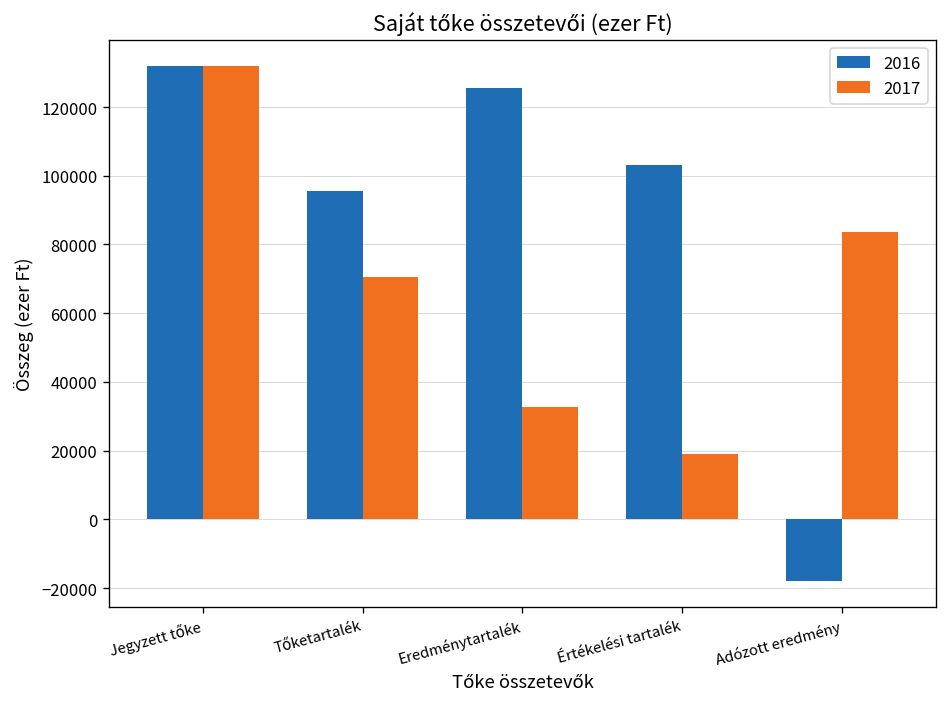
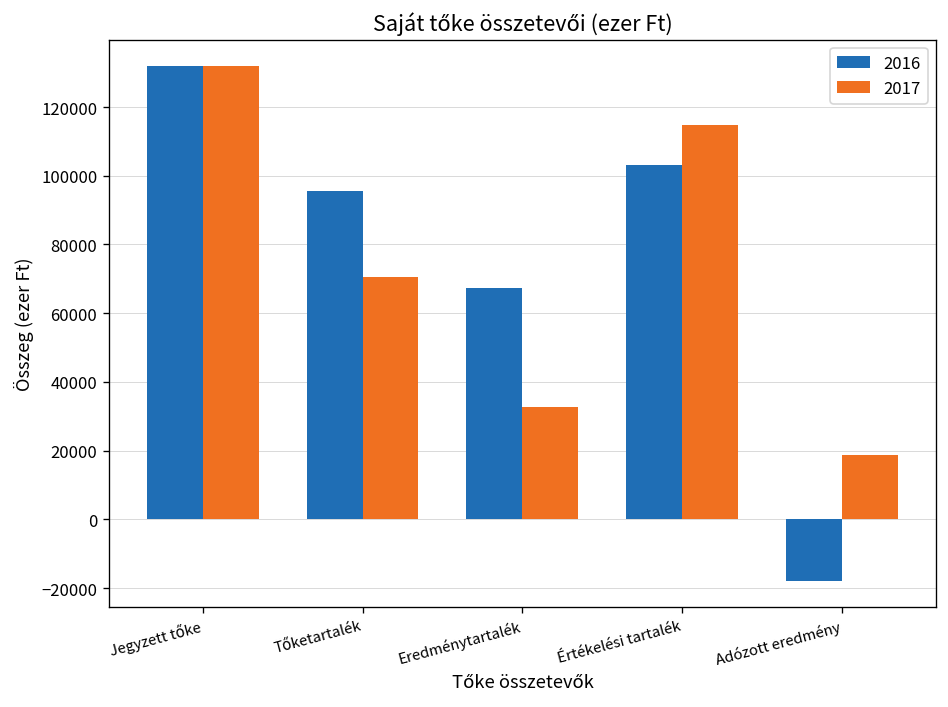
  {
    "2016": {
      "Jegyzett tőke": 132000,
      "Tőketartalék": 96000,
-     "Eredménytartalék": 125000,
+     "Eredménytartalék": 67000,
      "Értékelési tartalék": 103000,
      "Adózott eredmény": -18000
    },
    "2017": {
      "Jegyzett tőke": 132000,
      "Tőketartalék": 71000,
      "Eredménytartalék": 33000,
-     "Értékelési tartalék": 19000,
-     "Adózott eredmény": 84000
+     "Értékelési tartalék": 115000,
+     "Adózott eredmény": 19000
    }
  }
